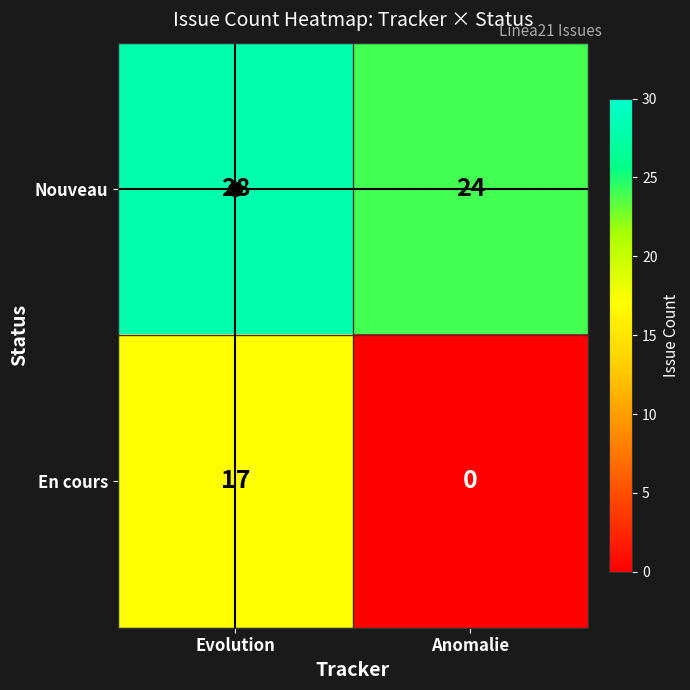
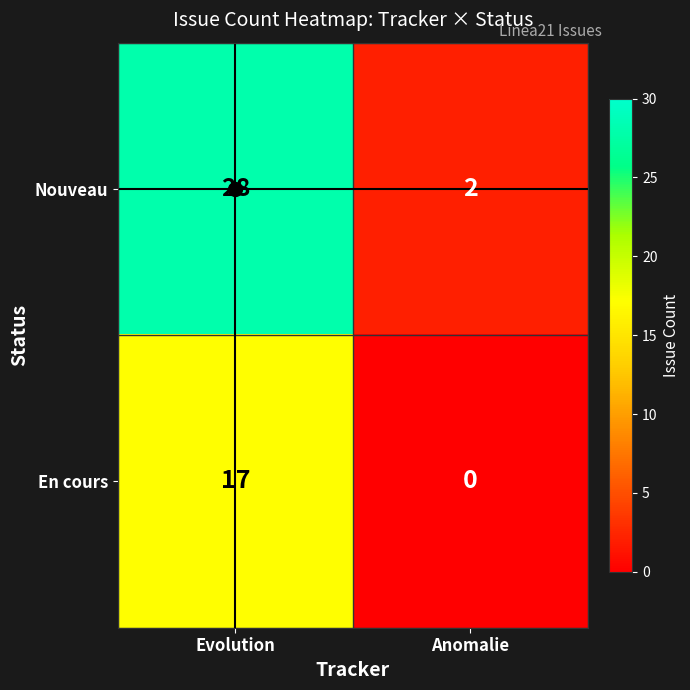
  {
    "Nouveau": {
-     "Anomalie": 24
+     "Anomalie": 2
    },
    "En cours": {
      "Evolution": 17,
      "Anomalie": 0
    }
  }
